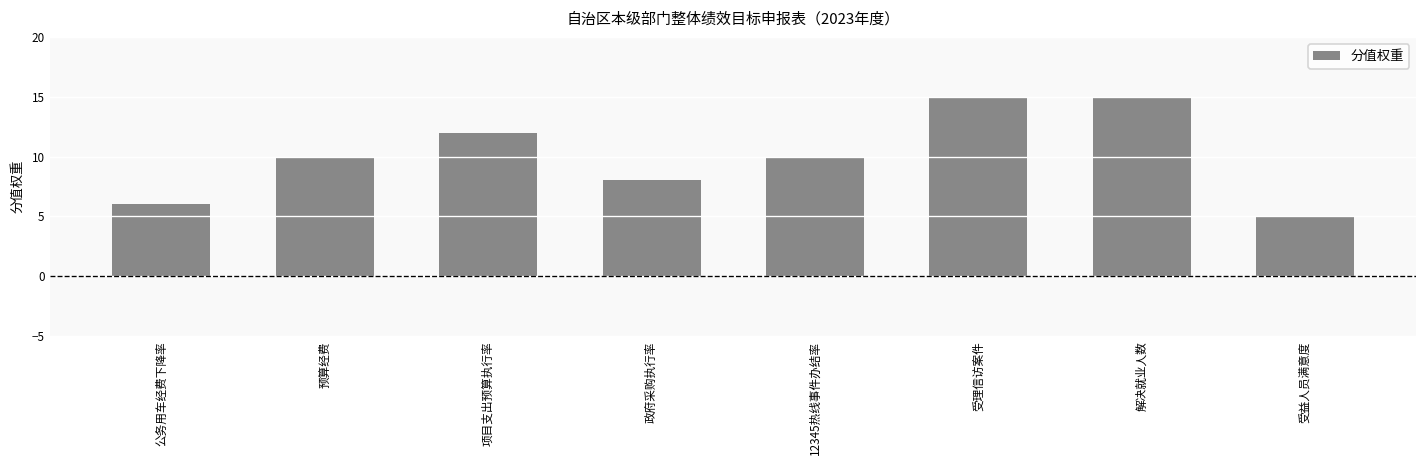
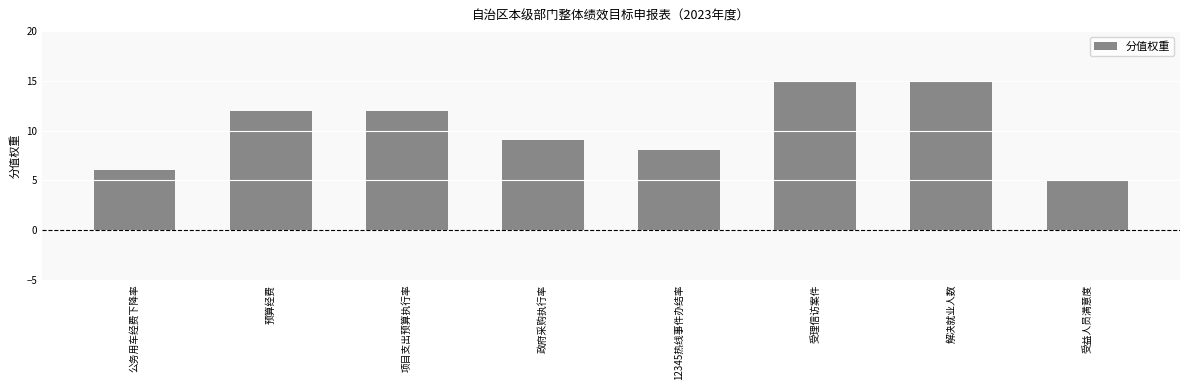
  {
    "公务用车经费下降率": 6,
-   "预算经费": 10,
+   "预算经费": 12,
    "项目支出预算执行率": 12,
-   "政府采购执行率": 8,
-   "12345热线事件办结率": 10,
+   "政府采购执行率": 9,
+   "12345热线事件办结率": 8,
    "受理信访案件": 15,
    "解决就业人数": 15,
    "受益人员满意度": 5
  }
